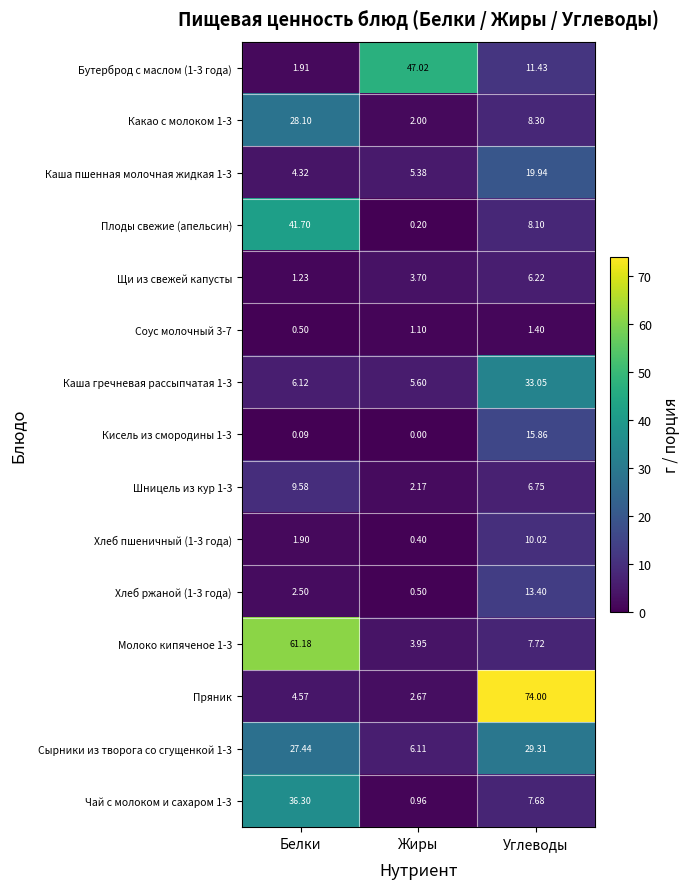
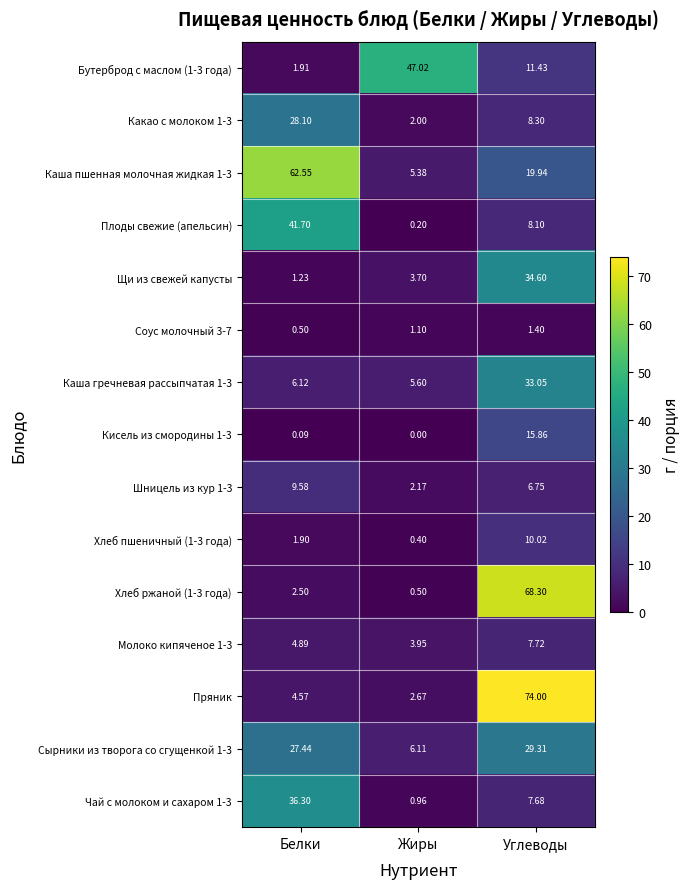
  {
    "Бутерброд с маслом (1-3 года)": {
      "Белки": 1.91,
      "Жиры": 47.02,
      "Углеводы": 11.43
    },
    "Какао с молоком 1-3": {
      "Белки": 28.10,
      "Жиры": 2.00,
      "Углеводы": 8.30
    },
    "Каша пшенная молочная жидкая 1-3": {
-     "Белки": 4.32,
+     "Белки": 62.55,
      "Жиры": 5.38,
      "Углеводы": 19.94
    },
    "Плоды свежие (апельсин)": {
      "Белки": 41.70,
      "Жиры": 0.20,
      "Углеводы": 8.10
    },
    "Щи из свежей капусты": {
      "Белки": 1.23,
      "Жиры": 3.70,
-     "Углеводы": 6.22
+     "Углеводы": 34.60
    },
    "Соус молочный 3-7": {
      "Белки": 0.50,
      "Жиры": 1.10,
      "Углеводы": 1.40
    },
    "Каша гречневая рассыпчатая 1-3": {
      "Белки": 6.12,
      "Жиры": 5.60,
      "Углеводы": 33.05
    },
    "Кисель из смородины 1-3": {
      "Белки": 0.09,
      "Жиры": 0.00,
      "Углеводы": 15.86
    },
    "Шницель из кур 1-3": {
      "Белки": 9.58,
      "Жиры": 2.17,
      "Углеводы": 6.75
    },
    "Хлеб пшеничный (1-3 года)": {
      "Белки": 1.90,
      "Жиры": 0.40,
      "Углеводы": 10.02
    },
    "Хлеб ржаной (1-3 года)": {
      "Белки": 2.50,
      "Жиры": 0.50,
-     "Углеводы": 13.40
+     "Углеводы": 68.30
    },
    "Молоко кипяченое 1-3": {
-     "Белки": 61.18,
+     "Белки": 4.89,
      "Жиры": 3.95,
      "Углеводы": 7.72
    },
    "Пряник": {
      "Белки": 4.57,
      "Жиры": 2.67,
      "Углеводы": 74.00
    },
    "Сырники из творога со сгущенкой 1-3": {
      "Белки": 27.44,
      "Жиры": 6.11,
      "Углеводы": 29.31
    },
    "Чай с молоком и сахаром 1-3": {
      "Белки": 36.30,
      "Жиры": 0.96,
      "Углеводы": 7.68
    }
  }
